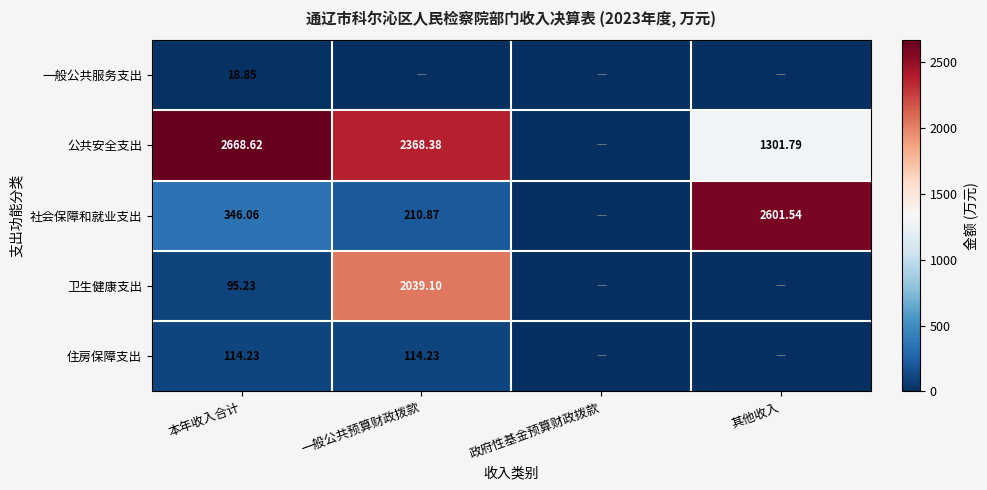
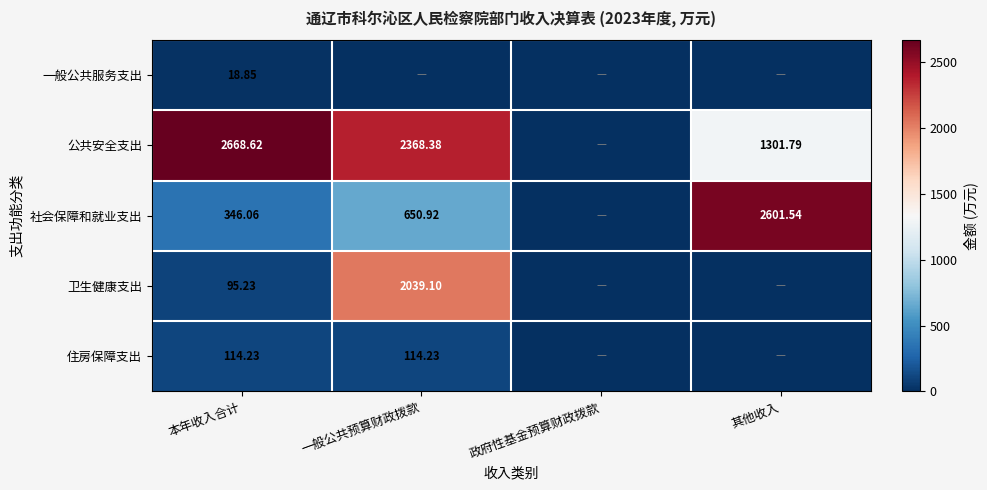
  {
    "一般公共服务支出": {
      "本年收入合计": 18.85
    },
    "公共安全支出": {
      "本年收入合计": 2668.62,
      "一般公共预算财政拨款": 2368.38,
      "其他收入": 1301.79
    },
    "社会保障和就业支出": {
      "本年收入合计": 346.06,
-     "一般公共预算财政拨款": 210.87,
+     "一般公共预算财政拨款": 650.92,
      "其他收入": 2601.54
    },
    "卫生健康支出": {
      "本年收入合计": 95.23,
      "一般公共预算财政拨款": 2039.10
    },
    "住房保障支出": {
      "本年收入合计": 114.23,
      "一般公共预算财政拨款": 114.23
    }
  }
